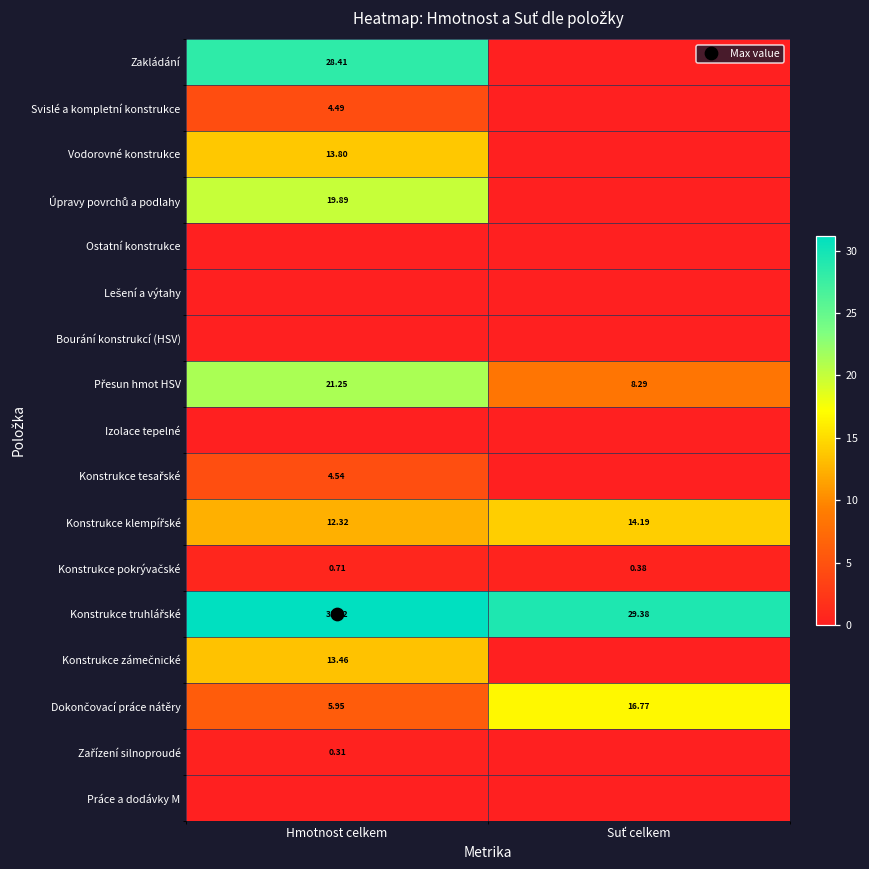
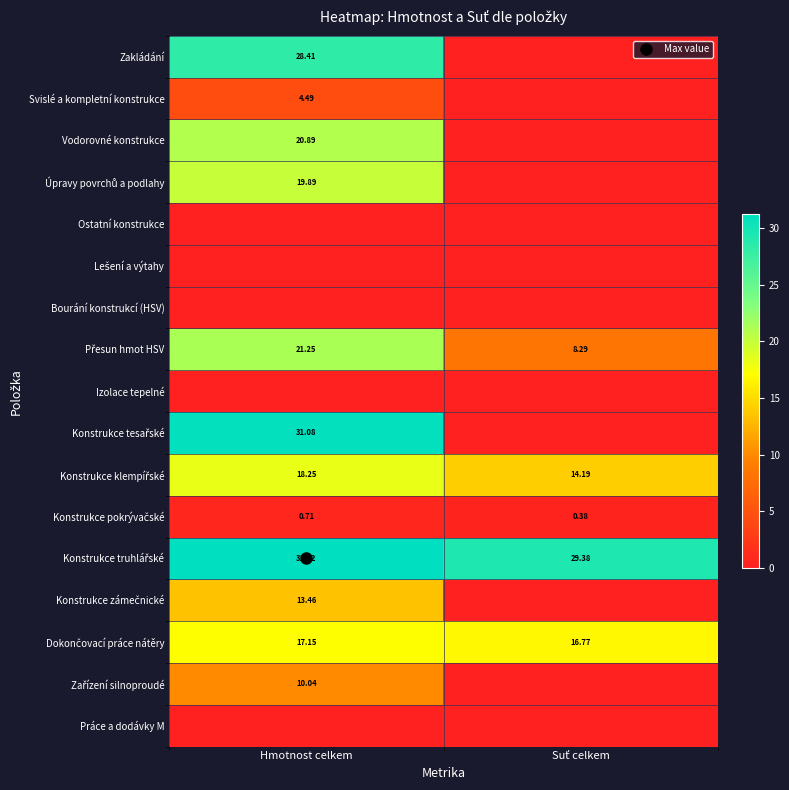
  {
    "Zakládání": {
      "Hmotnost celkem": 28.41
    },
    "Svislé a kompletní konstrukce": {
      "Hmotnost celkem": 4.49
    },
    "Vodorovné konstrukce": {
-     "Hmotnost celkem": 13.80
+     "Hmotnost celkem": 20.89
    },
    "Úpravy povrchů a podlahy": {
      "Hmotnost celkem": 19.89
    },
    "Přesun hmot HSV": {
      "Hmotnost celkem": 21.25,
      "Suť celkem": 8.29
    },
    "Konstrukce tesařské": {
-     "Hmotnost celkem": 4.54
+     "Hmotnost celkem": 31.08
    },
    "Konstrukce klempířské": {
-     "Hmotnost celkem": 12.32,
+     "Hmotnost celkem": 18.25,
      "Suť celkem": 14.19
    },
    "Konstrukce pokrývačské": {
      "Hmotnost celkem": 0.71,
      "Suť celkem": 0.38
    },
    "Konstrukce truhlářské": {
      "Suť celkem": 29.38
    },
    "Konstrukce zámečnické": {
      "Hmotnost celkem": 13.46
    },
    "Dokončovací práce nátěry": {
-     "Hmotnost celkem": 5.95,
+     "Hmotnost celkem": 17.15,
      "Suť celkem": 16.77
    },
    "Zařízení silnoproudé": {
-     "Hmotnost celkem": 0.31
+     "Hmotnost celkem": 10.04
    }
  }
